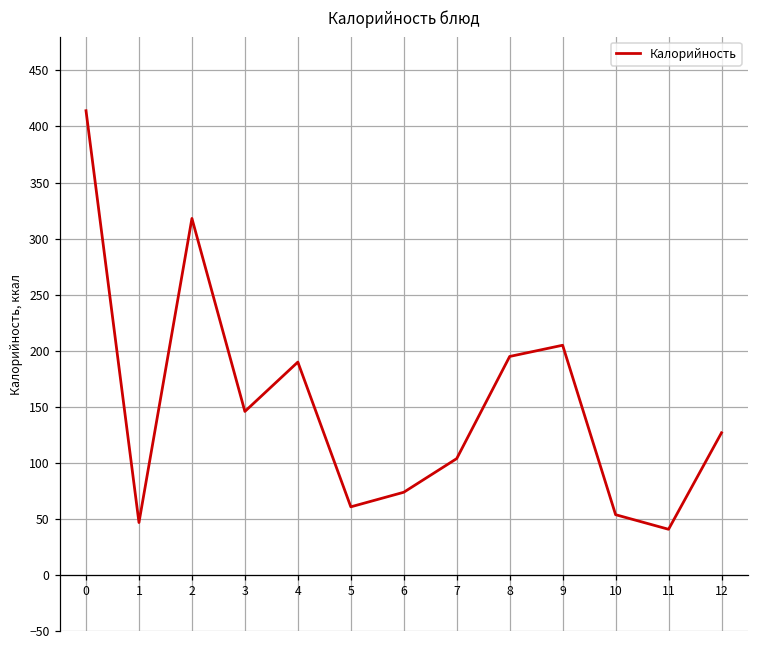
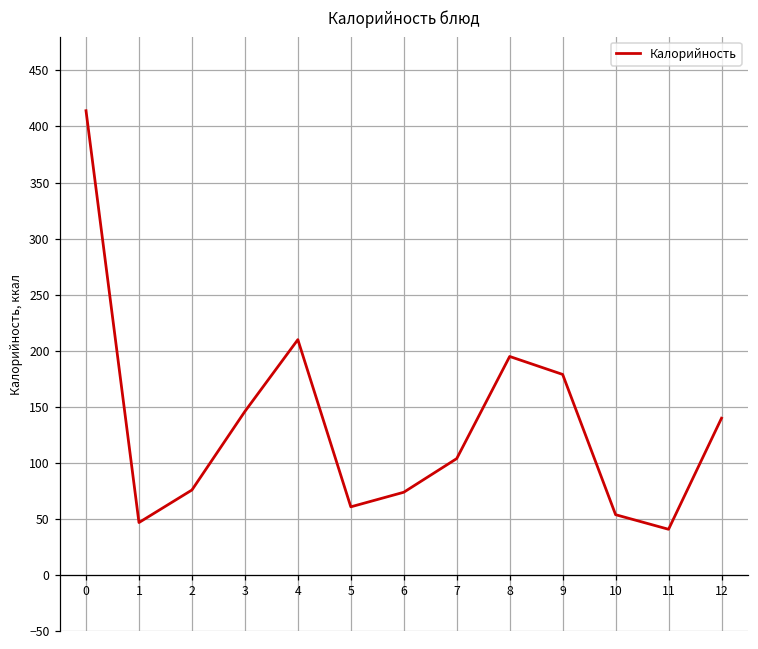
  {
    "0": 414,
    "1": 47,
-   "2": 318,
+   "2": 76,
    "3": 146,
-   "4": 190,
+   "4": 210,
    "5": 61,
    "6": 74,
    "7": 104,
    "8": 195,
-   "9": 205,
+   "9": 179,
    "10": 54,
    "11": 41,
-   "12": 127
+   "12": 140
  }
